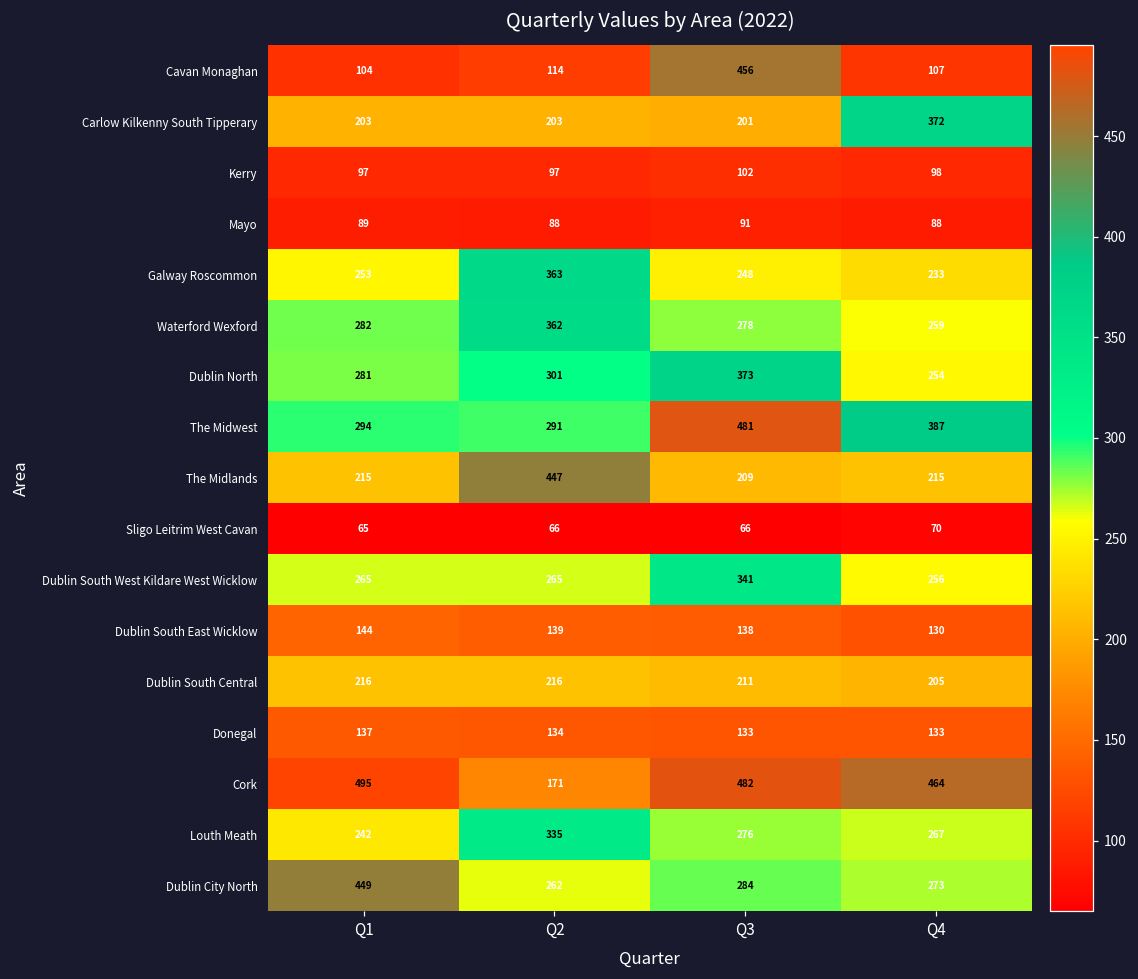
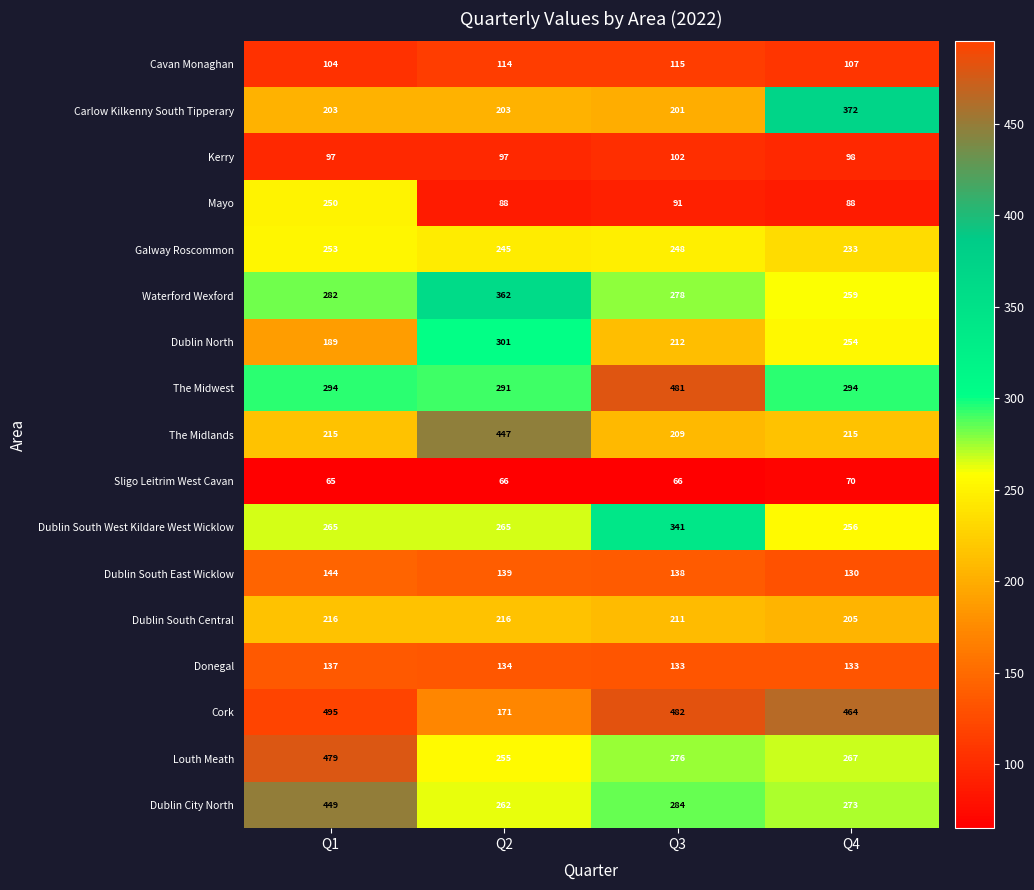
  {
    "Cavan Monaghan": {
      "Q1": 104,
      "Q2": 114,
-     "Q3": 456,
+     "Q3": 115,
      "Q4": 107
    },
    "Carlow Kilkenny South Tipperary": {
      "Q1": 203,
      "Q2": 203,
      "Q3": 201,
      "Q4": 372
    },
    "Kerry": {
      "Q1": 97,
      "Q2": 97,
      "Q3": 102,
      "Q4": 98
    },
    "Mayo": {
-     "Q1": 89,
+     "Q1": 250,
      "Q2": 88,
      "Q3": 91,
      "Q4": 88
    },
    "Galway Roscommon": {
      "Q1": 253,
-     "Q2": 363,
+     "Q2": 245,
      "Q3": 248,
      "Q4": 233
    },
    "Waterford Wexford": {
      "Q1": 282,
      "Q2": 362,
      "Q3": 278,
      "Q4": 259
    },
    "Dublin North": {
-     "Q1": 281,
+     "Q1": 189,
      "Q2": 301,
-     "Q3": 373,
+     "Q3": 212,
      "Q4": 254
    },
    "The Midwest": {
      "Q1": 294,
      "Q2": 291,
      "Q3": 481,
-     "Q4": 387
+     "Q4": 294
    },
    "The Midlands": {
      "Q1": 215,
      "Q2": 447,
      "Q3": 209,
      "Q4": 215
    },
    "Sligo Leitrim West Cavan": {
      "Q1": 65,
      "Q2": 66,
      "Q3": 66,
      "Q4": 70
    },
    "Dublin South West Kildare West Wicklow": {
      "Q1": 265,
      "Q2": 265,
      "Q3": 341,
      "Q4": 256
    },
    "Dublin South East Wicklow": {
      "Q1": 144,
      "Q2": 139,
      "Q3": 138,
      "Q4": 130
    },
    "Dublin South Central": {
      "Q1": 216,
      "Q2": 216,
      "Q3": 211,
      "Q4": 205
    },
    "Donegal": {
      "Q1": 137,
      "Q2": 134,
      "Q3": 133,
      "Q4": 133
    },
    "Cork": {
      "Q1": 495,
      "Q2": 171,
      "Q3": 482,
      "Q4": 464
    },
    "Louth Meath": {
-     "Q1": 242,
-     "Q2": 335,
+     "Q1": 479,
+     "Q2": 255,
      "Q3": 276,
      "Q4": 267
    },
    "Dublin City North": {
      "Q1": 449,
      "Q2": 262,
      "Q3": 284,
      "Q4": 273
    }
  }
